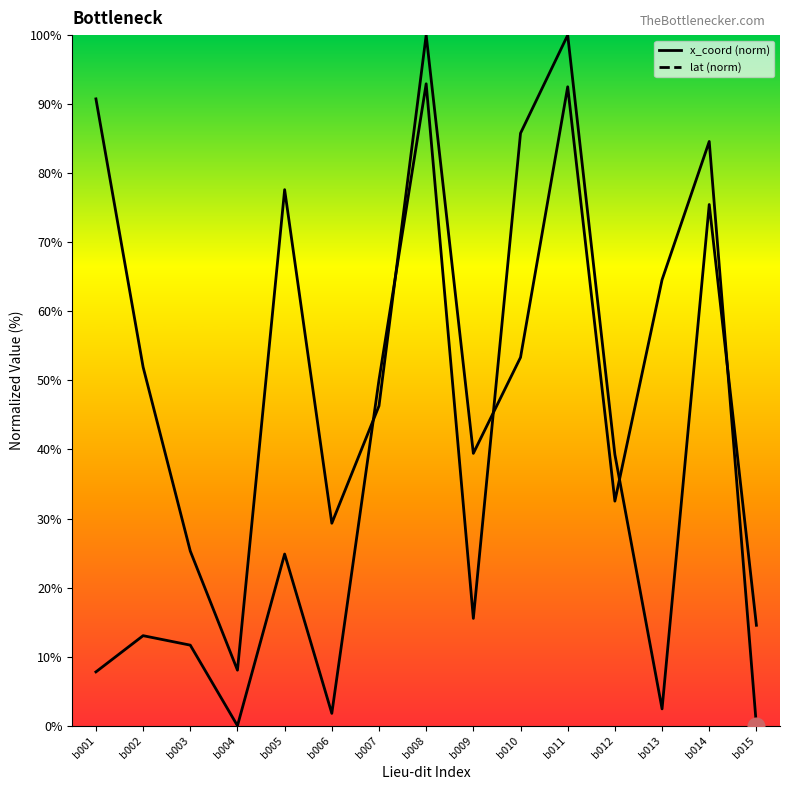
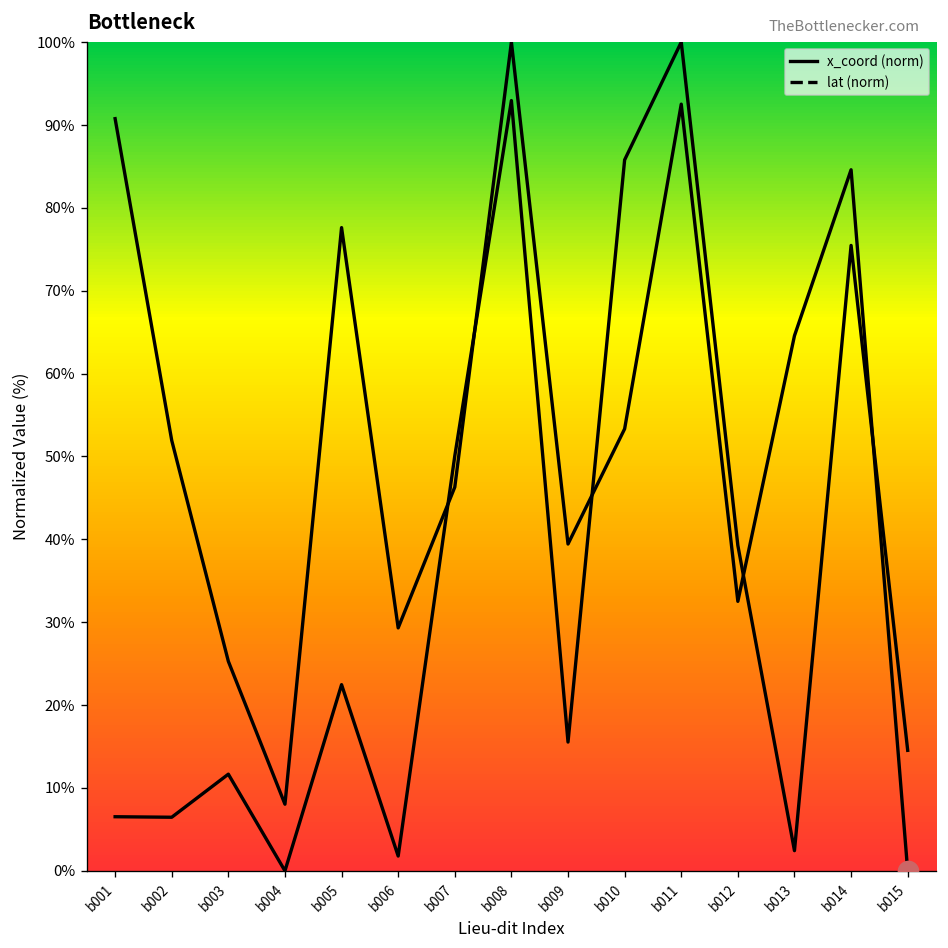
  {
    "lat (norm)": {
-     "b001": "8%",
-     "b002": "13%",
+     "b001": "7%",
+     "b002": "6%",
      "b003": "12%",
-     "b005": "25%",
+     "b005": "22%",
      "b006": "2%",
      "b007": "50%",
      "b009": "16%",
      "b010": "86%",
      "b013": "2%",
      "b015": "15%"
    }
  }
